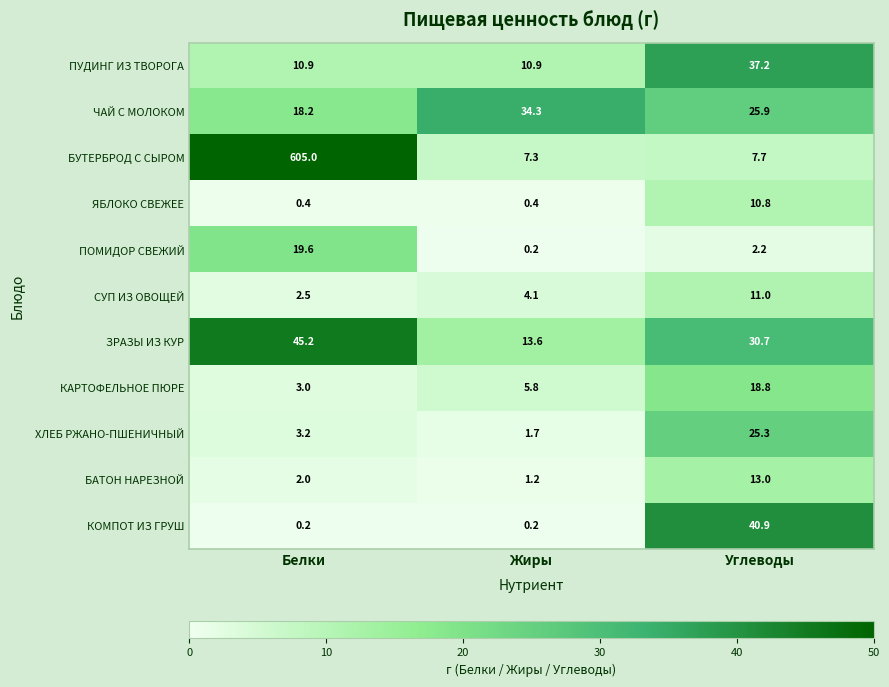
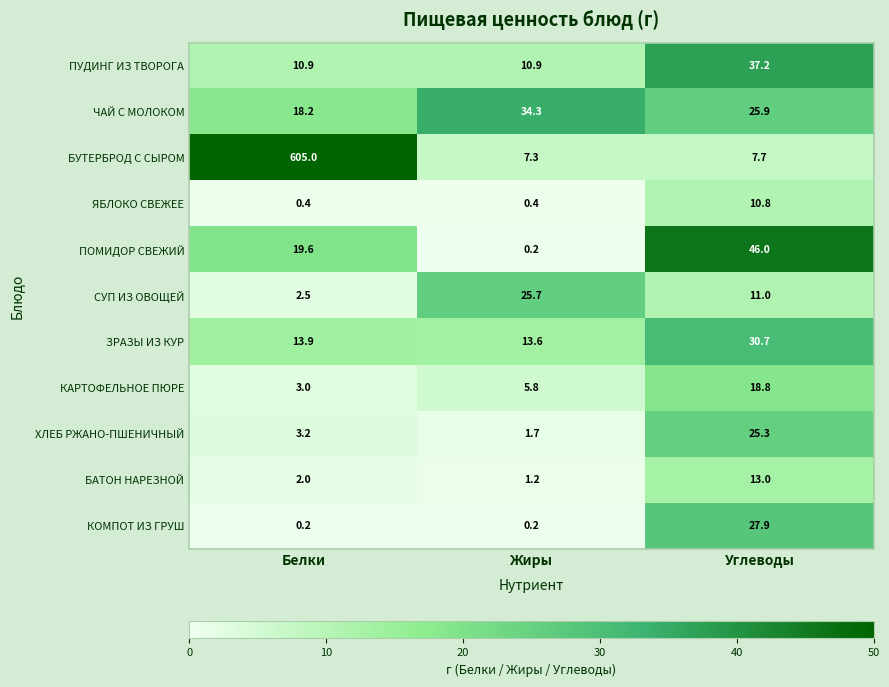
  {
    "ПУДИНГ ИЗ ТВОРОГА": {
      "Белки": 10.9,
      "Жиры": 10.9,
      "Углеводы": 37.2
    },
    "ЧАЙ С МОЛОКОМ": {
      "Белки": 18.2,
      "Жиры": 34.3,
      "Углеводы": 25.9
    },
    "БУТЕРБРОД С СЫРОМ": {
      "Белки": 605.0,
      "Жиры": 7.3,
      "Углеводы": 7.7
    },
    "ЯБЛОКО СВЕЖЕЕ": {
      "Белки": 0.4,
      "Жиры": 0.4,
      "Углеводы": 10.8
    },
    "ПОМИДОР СВЕЖИЙ": {
      "Белки": 19.6,
      "Жиры": 0.2,
-     "Углеводы": 2.2
+     "Углеводы": 46.0
    },
    "СУП ИЗ ОВОЩЕЙ": {
      "Белки": 2.5,
-     "Жиры": 4.1,
+     "Жиры": 25.7,
      "Углеводы": 11.0
    },
    "ЗРАЗЫ ИЗ КУР": {
-     "Белки": 45.2,
+     "Белки": 13.9,
      "Жиры": 13.6,
      "Углеводы": 30.7
    },
    "КАРТОФЕЛЬНОЕ ПЮРЕ": {
      "Белки": 3.0,
      "Жиры": 5.8,
      "Углеводы": 18.8
    },
    "ХЛЕБ РЖАНО-ПШЕНИЧНЫЙ": {
      "Белки": 3.2,
      "Жиры": 1.7,
      "Углеводы": 25.3
    },
    "БАТОН НАРЕЗНОЙ": {
      "Белки": 2.0,
      "Жиры": 1.2,
      "Углеводы": 13.0
    },
    "КОМПОТ ИЗ ГРУШ": {
      "Белки": 0.2,
      "Жиры": 0.2,
-     "Углеводы": 40.9
+     "Углеводы": 27.9
    }
  }
